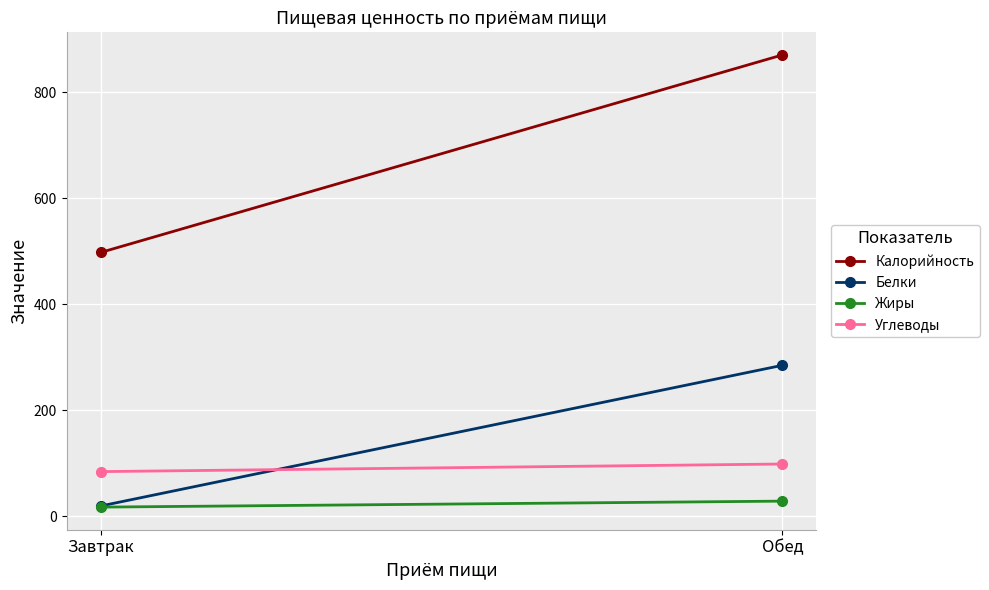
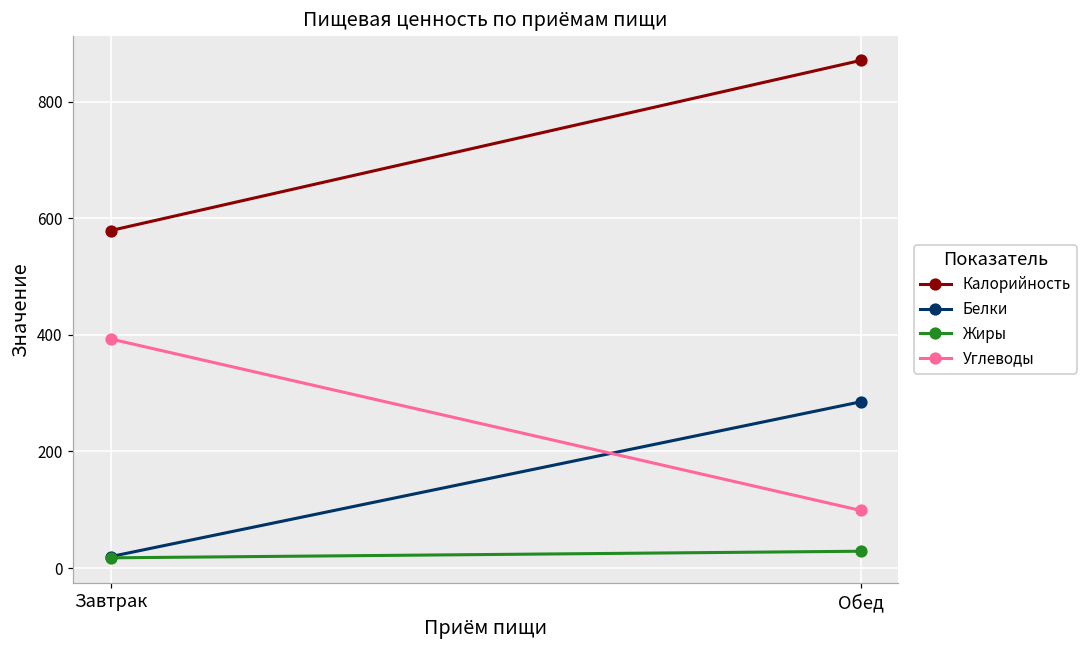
  {
    "Калорийность": {
-     "Завтрак": 500,
+     "Завтрак": 580,
      "Обед": 870
    },
    "Белки": {
      "Обед": 290
    },
    "Жиры": {
      "Обед": 30
    },
    "Углеводы": {
-     "Завтрак": 80,
+     "Завтрак": 390,
      "Обед": 100
    }
  }
